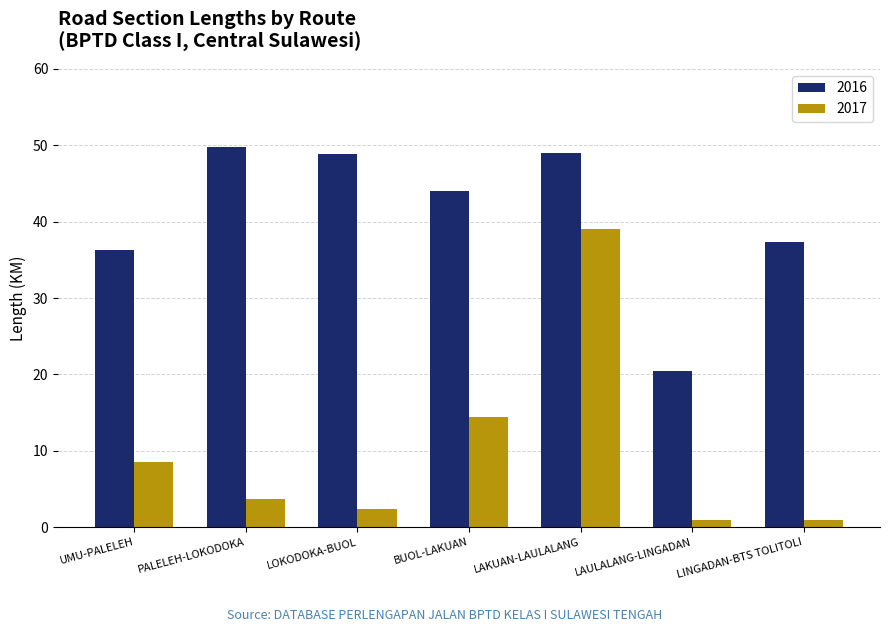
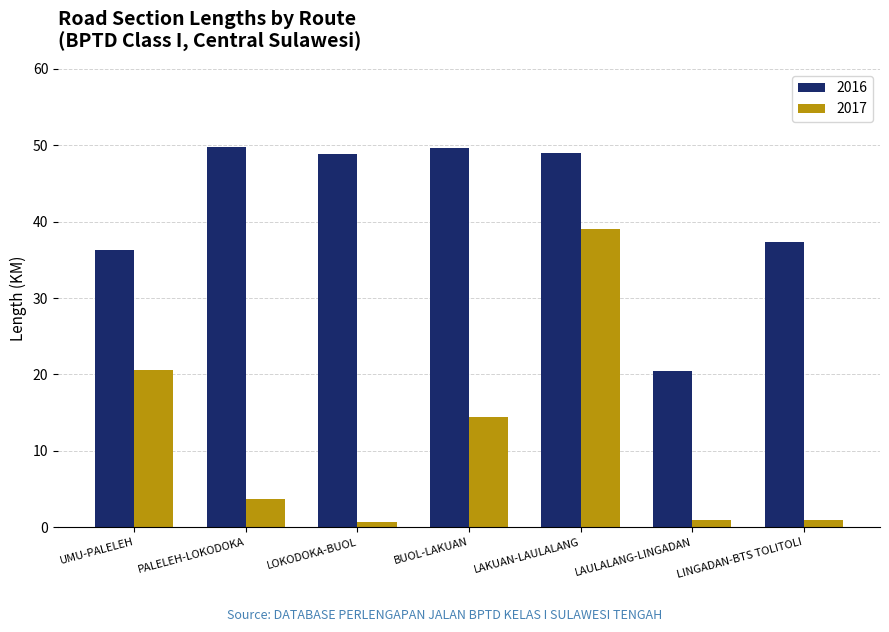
  {
    "2016": {
      "UMU-PALELEH": 36,
      "PALELEH-LOKODOKA": 50,
      "LOKODOKA-BUOL": 49,
-     "BUOL-LAKUAN": 44,
+     "BUOL-LAKUAN": 50,
      "LAKUAN-LAULALANG": 49,
      "LAULALANG-LINGADAN": 20,
      "LINGADAN-BTS TOLITOLI": 37
    },
    "2017": {
-     "UMU-PALELEH": 9,
+     "UMU-PALELEH": 21,
      "PALELEH-LOKODOKA": 4,
-     "LOKODOKA-BUOL": 2,
+     "LOKODOKA-BUOL": 1,
      "BUOL-LAKUAN": 14,
      "LAKUAN-LAULALANG": 39,
      "LAULALANG-LINGADAN": 1,
      "LINGADAN-BTS TOLITOLI": 1
    }
  }
